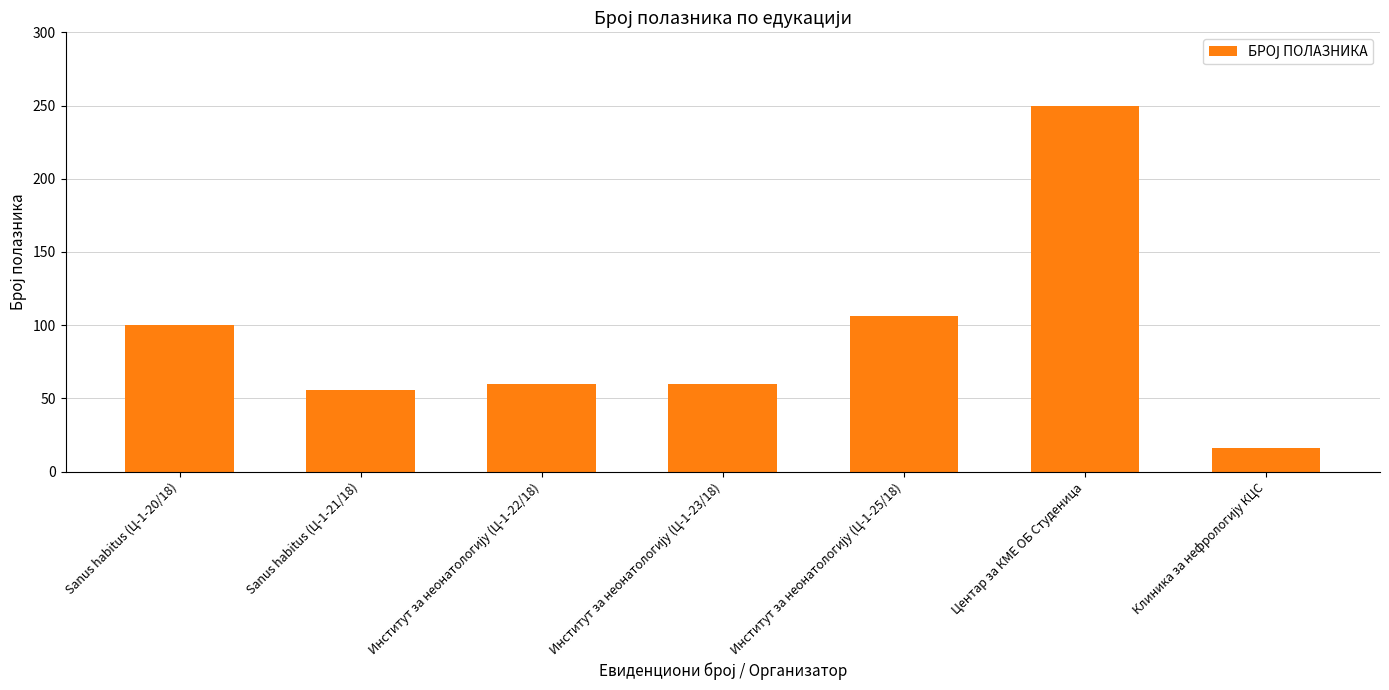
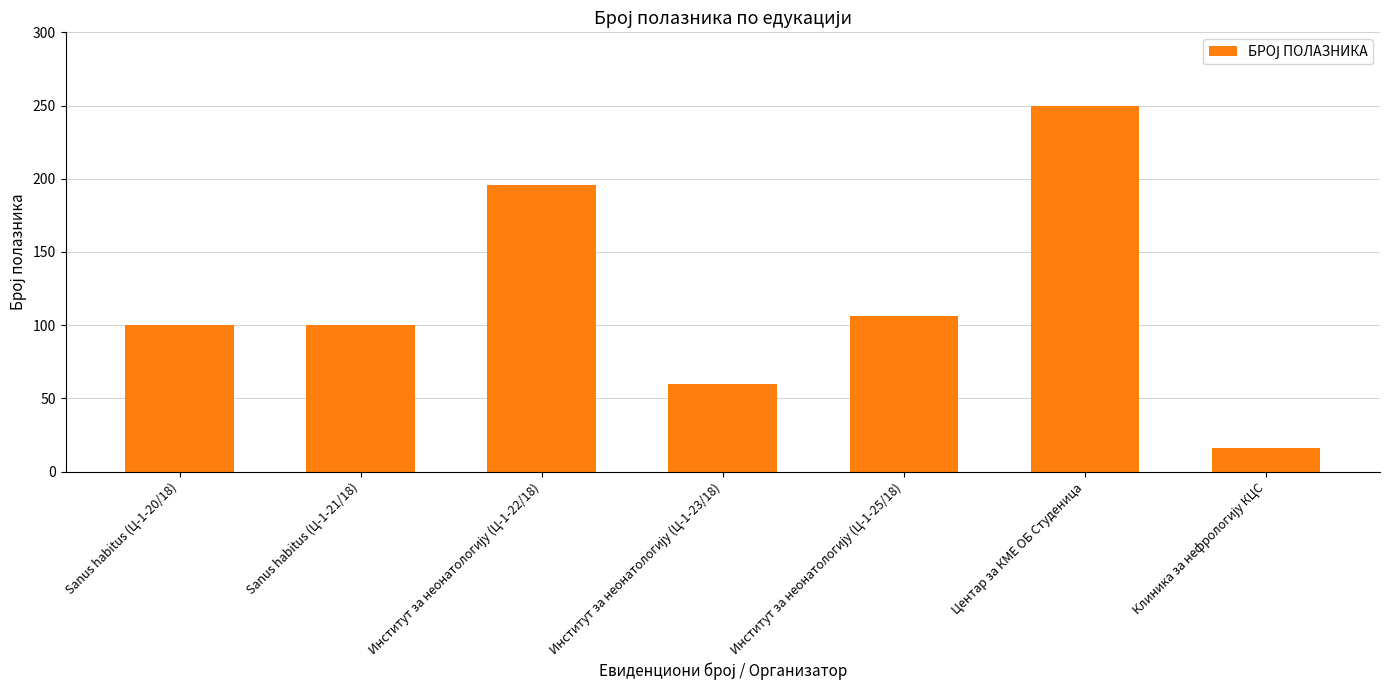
  {
    "Sanus habitus (Ц-1-20/18)": 100,
-   "Sanus habitus (Ц-1-21/18)": 56,
-   "Институт за неонатологију (Ц-1-22/18)": 60,
+   "Sanus habitus (Ц-1-21/18)": 100,
+   "Институт за неонатологију (Ц-1-22/18)": 196,
    "Институт за неонатологију (Ц-1-23/18)": 60,
    "Институт за неонатологију (Ц-1-25/18)": 106,
    "Центар за КМЕ ОБ Студеница": 250,
    "Клиника за нефрологију КЦС": 16
  }
